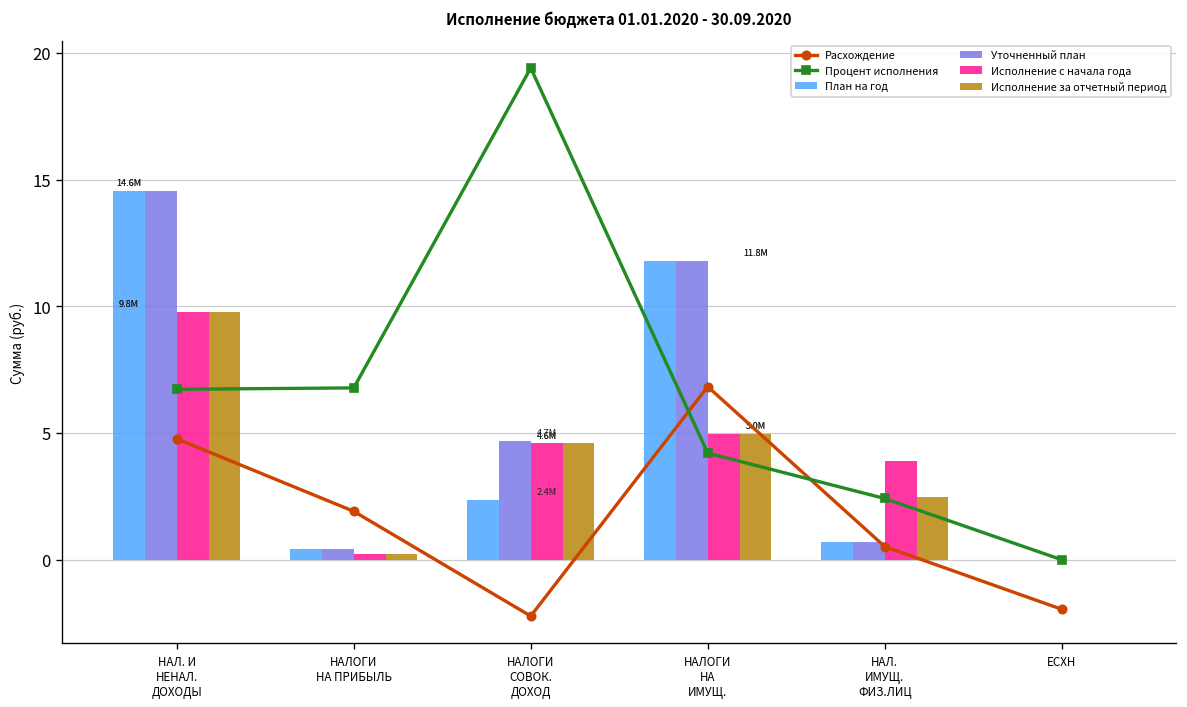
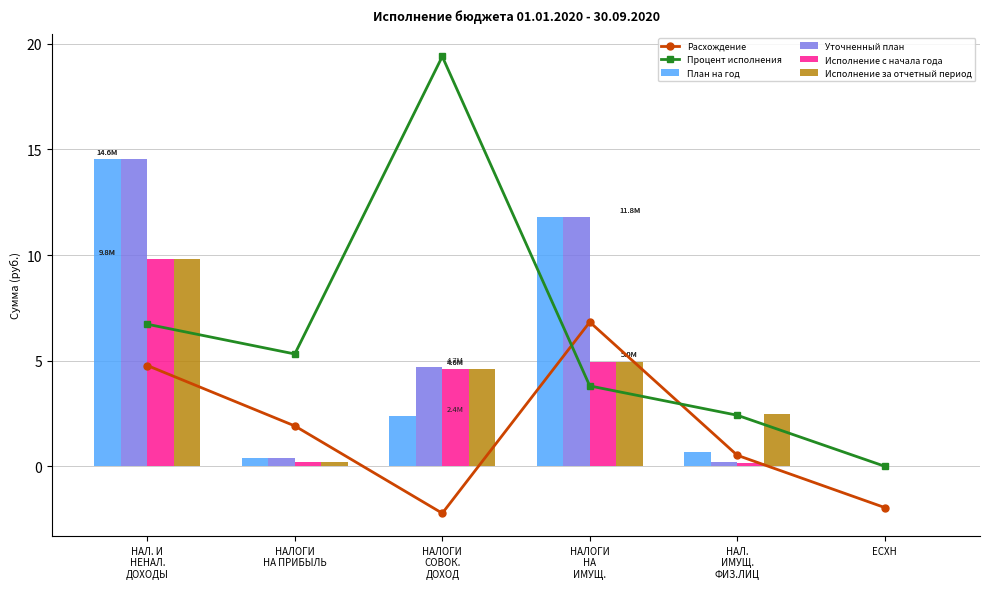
  {
    "Расхождение": {
      "НАЛ. И НЕНАЛ. ДОХОДЫ": 4.8,
      "НАЛОГИ НА ПРИБЫЛЬ": 1.9,
      "НАЛОГИ СОВОК. ДОХОД": -2.2,
      "НАЛОГИ НА ИМУЩ.": 6.8,
      "НАЛ. ИМУЩ. ФИЗ.ЛИЦ": 0.5,
      "ЕСХН": -2.0
    },
    "План на год": {
      "НАЛОГИ НА ПРИБЫЛЬ": 0.4,
      "НАЛОГИ СОВОК. ДОХОД": 2.4,
      "НАЛОГИ НА ИМУЩ.": 11.8,
      "НАЛ. ИМУЩ. ФИЗ.ЛИЦ": 0.7,
      "ЕСХН": 0.0
    },
    "Процент исполнения": {
      "НАЛ. И НЕНАЛ. ДОХОДЫ": 6.7,
-     "НАЛОГИ НА ПРИБЫЛЬ": 6.8,
+     "НАЛОГИ НА ПРИБЫЛЬ": 5.3,
      "НАЛОГИ СОВОК. ДОХОД": 19.4,
-     "НАЛОГИ НА ИМУЩ.": 4.2,
+     "НАЛОГИ НА ИМУЩ.": 3.8,
      "НАЛ. ИМУЩ. ФИЗ.ЛИЦ": 2.4,
      "ЕСХН": 0.0
    },
    "Уточненный план": {
      "НАЛОГИ НА ПРИБЫЛЬ": 0.4,
      "НАЛОГИ НА ИМУЩ.": 11.8,
-     "НАЛ. ИМУЩ. ФИЗ.ЛИЦ": 0.7,
+     "НАЛ. ИМУЩ. ФИЗ.ЛИЦ": 0.2,
      "ЕСХН": 0.0
    },
    "Исполнение с начала года": {
      "НАЛ. И НЕНАЛ. ДОХОДЫ": 9.8,
      "НАЛОГИ НА ПРИБЫЛЬ": 0.2,
-     "НАЛ. ИМУЩ. ФИЗ.ЛИЦ": 3.9
+     "НАЛ. ИМУЩ. ФИЗ.ЛИЦ": 0.2
    },
    "Исполнение за отчетный период": {
      "НАЛ. И НЕНАЛ. ДОХОДЫ": 9.8,
      "НАЛОГИ НА ПРИБЫЛЬ": 0.2,
      "НАЛ. ИМУЩ. ФИЗ.ЛИЦ": 2.5
    }
  }
